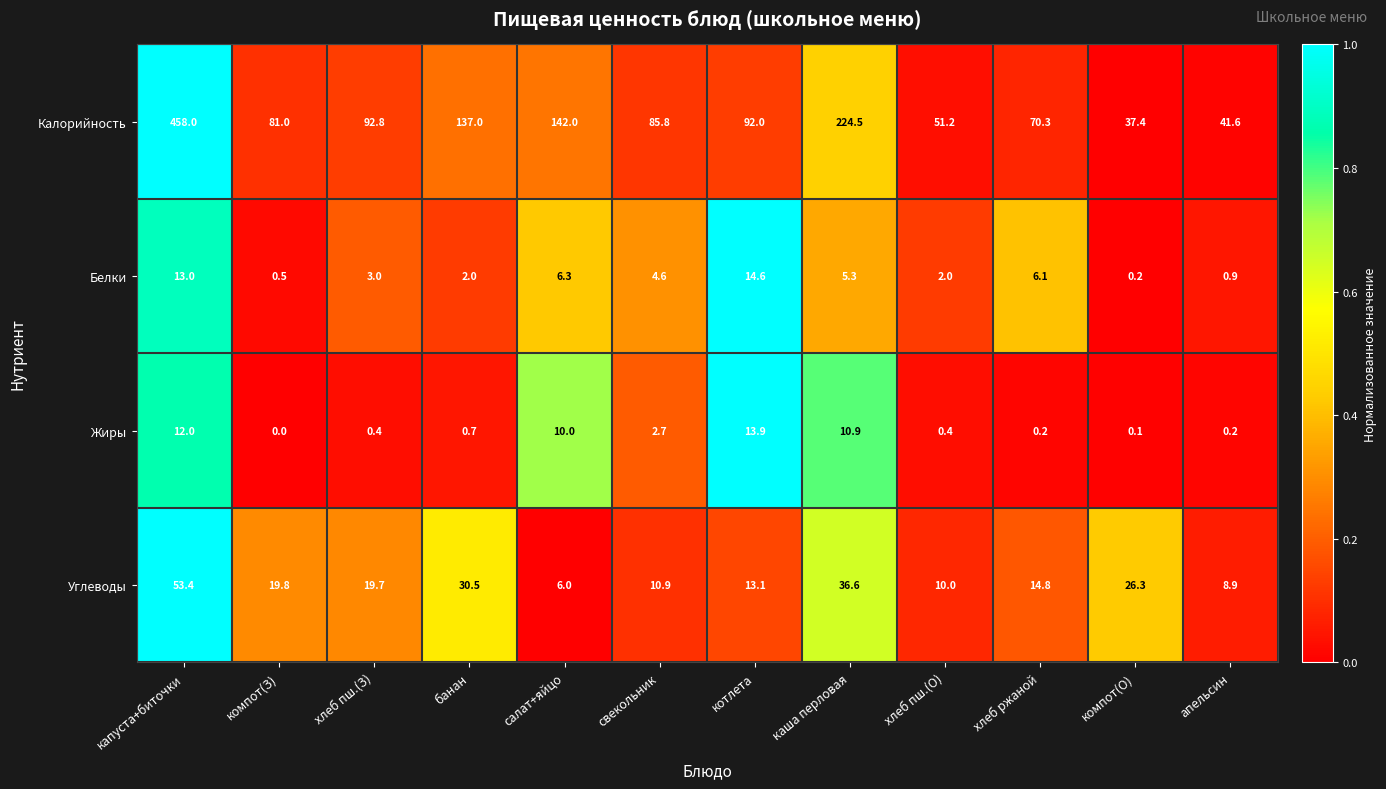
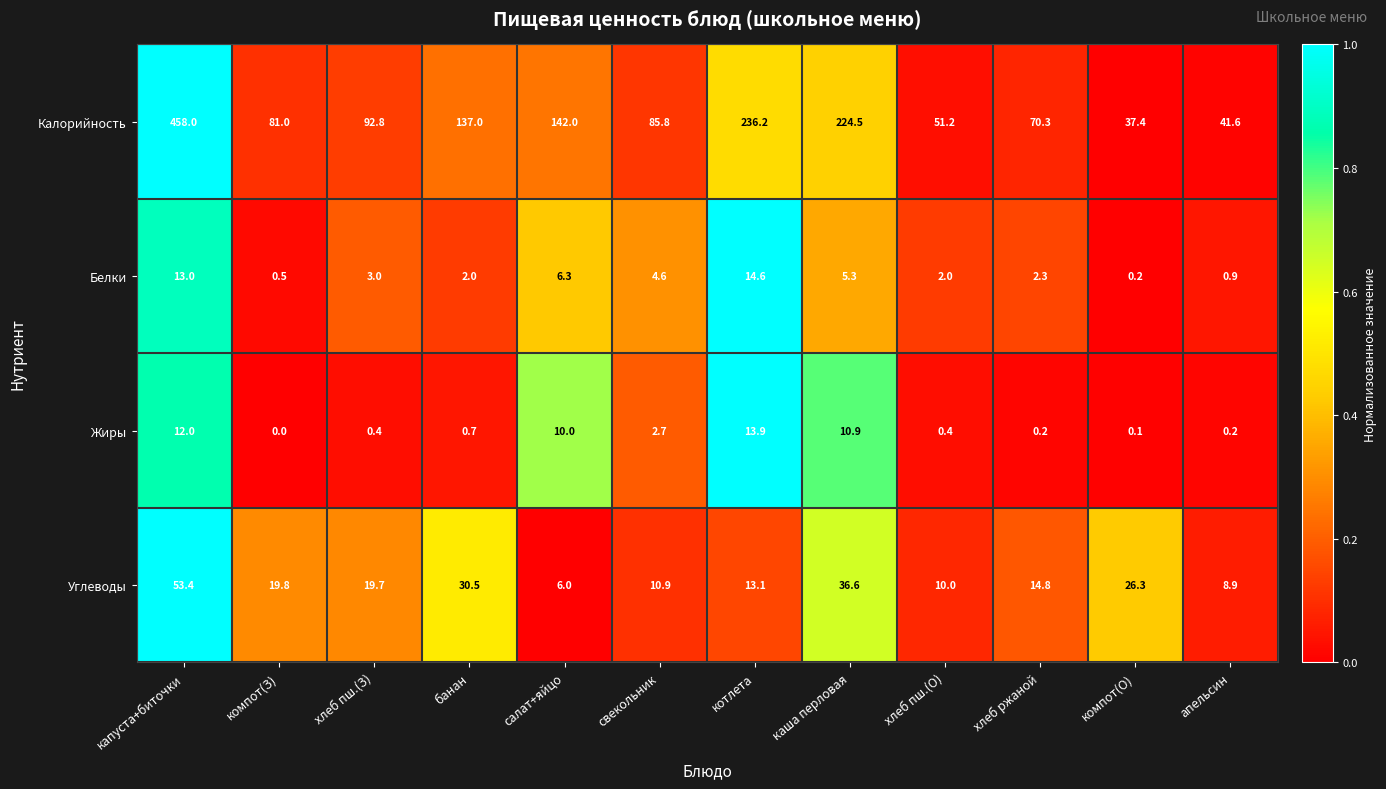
  {
    "Калорийность": {
      "капуста+биточки": 458.0,
      "компот(З)": 81.0,
      "хлеб пш.(З)": 92.8,
      "банан": 137.0,
      "салат+яйцо": 142.0,
      "свекольник": 85.8,
-     "котлета": 92.0,
+     "котлета": 236.2,
      "каша перловая": 224.5,
      "хлеб пш.(О)": 51.2,
      "хлеб ржаной": 70.3,
      "компот(О)": 37.4,
      "апельсин": 41.6
    },
    "Белки": {
      "капуста+биточки": 13.0,
      "компот(З)": 0.5,
      "хлеб пш.(З)": 3.0,
      "банан": 2.0,
      "салат+яйцо": 6.3,
      "свекольник": 4.6,
      "котлета": 14.6,
      "каша перловая": 5.3,
      "хлеб пш.(О)": 2.0,
-     "хлеб ржаной": 6.1,
+     "хлеб ржаной": 2.3,
      "компот(О)": 0.2,
      "апельсин": 0.9
    },
    "Жиры": {
      "капуста+биточки": 12.0,
      "компот(З)": 0.0,
      "хлеб пш.(З)": 0.4,
      "банан": 0.7,
      "салат+яйцо": 10.0,
      "свекольник": 2.7,
      "котлета": 13.9,
      "каша перловая": 10.9,
      "хлеб пш.(О)": 0.4,
      "хлеб ржаной": 0.2,
      "компот(О)": 0.1,
      "апельсин": 0.2
    },
    "Углеводы": {
      "капуста+биточки": 53.4,
      "компот(З)": 19.8,
      "хлеб пш.(З)": 19.7,
      "банан": 30.5,
      "салат+яйцо": 6.0,
      "свекольник": 10.9,
      "котлета": 13.1,
      "каша перловая": 36.6,
      "хлеб пш.(О)": 10.0,
      "хлеб ржаной": 14.8,
      "компот(О)": 26.3,
      "апельсин": 8.9
    }
  }
